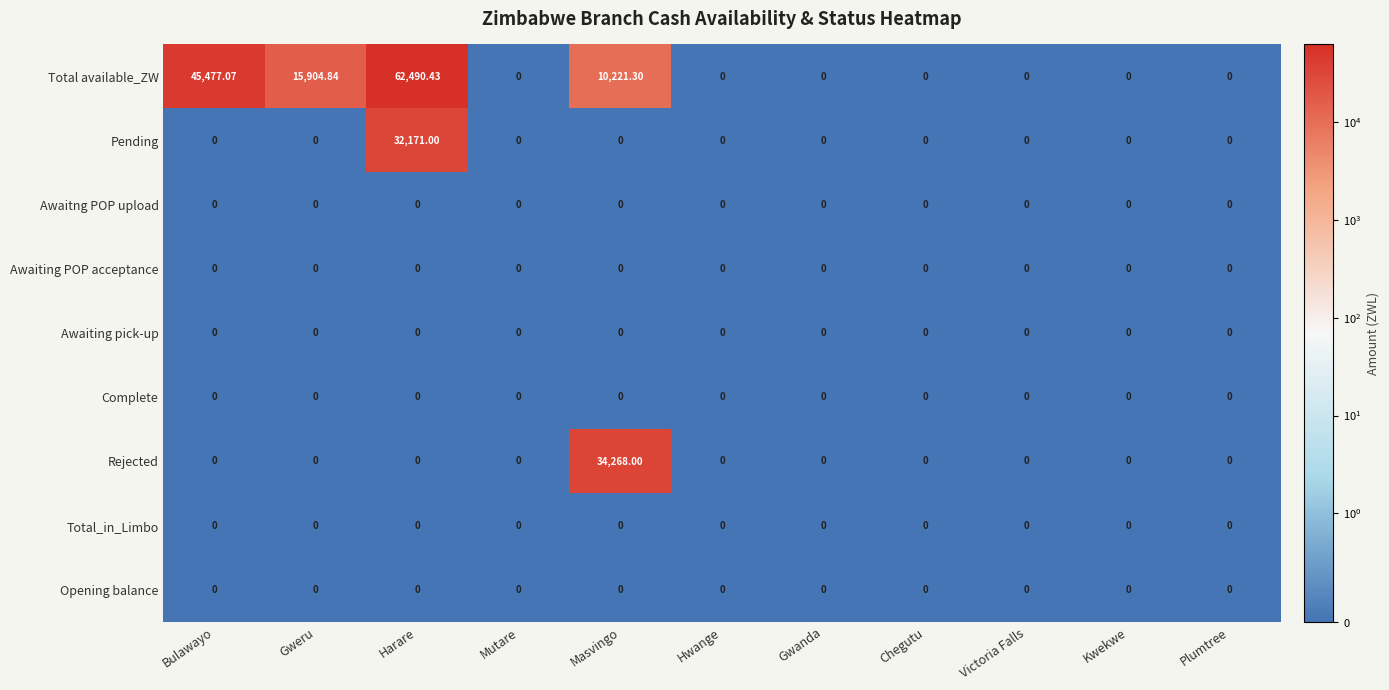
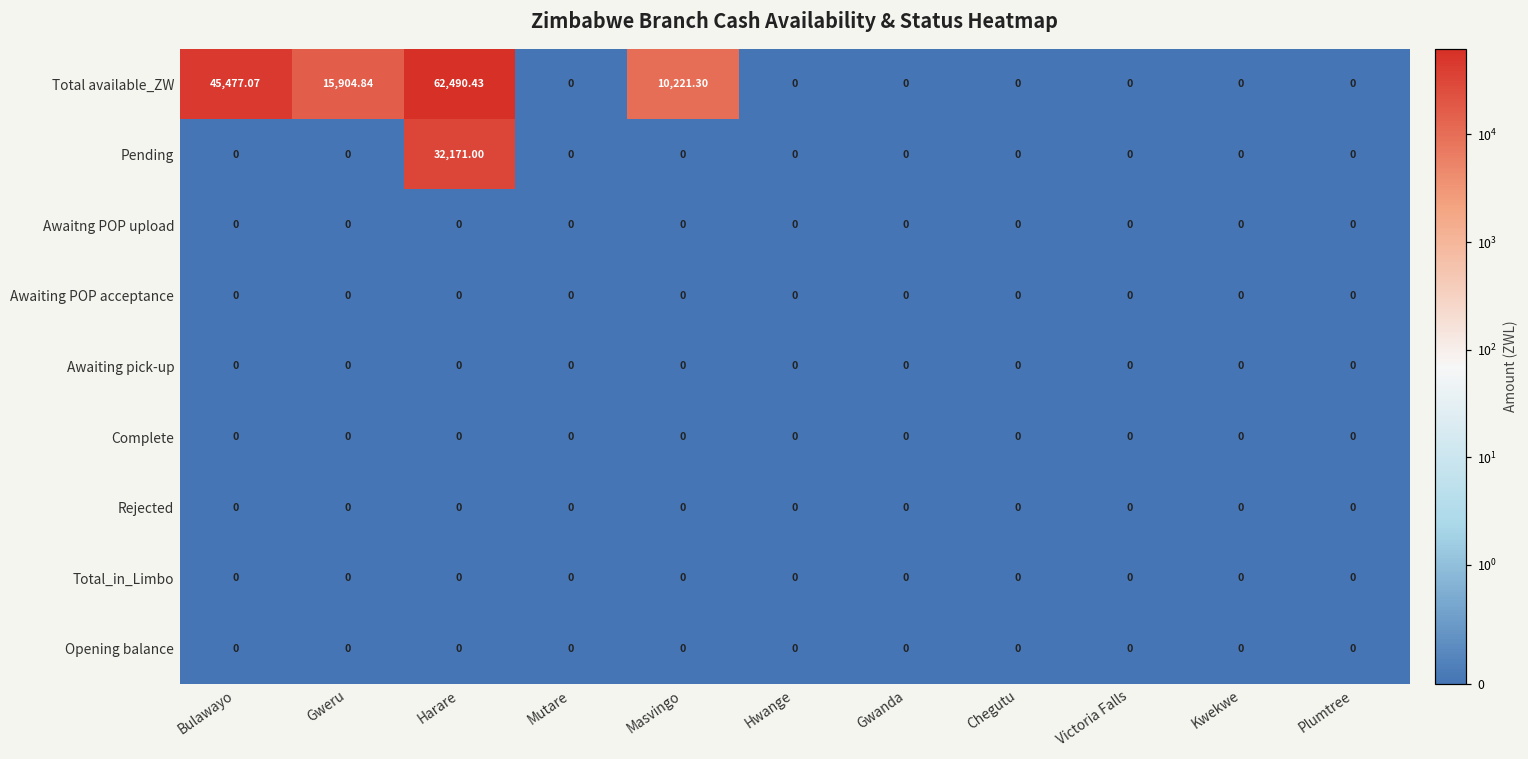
  {
    "Total available_ZW": {
      "Bulawayo": "45,477.07",
      "Gweru": "15,904.84",
      "Harare": "62,490.43",
      "Mutare": "0",
      "Masvingo": "10,221.30",
      "Hwange": "0",
      "Gwanda": "0",
      "Chegutu": "0",
      "Victoria Falls": "0",
      "Kwekwe": "0",
      "Plumtree": "0"
    },
    "Pending": {
      "Bulawayo": "0",
      "Gweru": "0",
      "Harare": "32,171.00",
      "Mutare": "0",
      "Masvingo": "0",
      "Hwange": "0",
      "Gwanda": "0",
      "Chegutu": "0",
      "Victoria Falls": "0",
      "Kwekwe": "0",
      "Plumtree": "0"
    },
    "Awaitng POP upload": {
      "Bulawayo": "0",
      "Gweru": "0",
      "Harare": "0",
      "Mutare": "0",
      "Masvingo": "0",
      "Hwange": "0",
      "Gwanda": "0",
      "Chegutu": "0",
      "Victoria Falls": "0",
      "Kwekwe": "0",
      "Plumtree": "0"
    },
    "Awaiting POP acceptance": {
      "Bulawayo": "0",
      "Gweru": "0",
      "Harare": "0",
      "Mutare": "0",
      "Masvingo": "0",
      "Hwange": "0",
      "Gwanda": "0",
      "Chegutu": "0",
      "Victoria Falls": "0",
      "Kwekwe": "0",
      "Plumtree": "0"
    },
    "Awaiting pick-up": {
      "Bulawayo": "0",
      "Gweru": "0",
      "Harare": "0",
      "Mutare": "0",
      "Masvingo": "0",
      "Hwange": "0",
      "Gwanda": "0",
      "Chegutu": "0",
      "Victoria Falls": "0",
      "Kwekwe": "0",
      "Plumtree": "0"
    },
    "Complete": {
      "Bulawayo": "0",
      "Gweru": "0",
      "Harare": "0",
      "Mutare": "0",
      "Masvingo": "0",
      "Hwange": "0",
      "Gwanda": "0",
      "Chegutu": "0",
      "Victoria Falls": "0",
      "Kwekwe": "0",
      "Plumtree": "0"
    },
    "Rejected": {
      "Bulawayo": "0",
      "Gweru": "0",
      "Harare": "0",
      "Mutare": "0",
-     "Masvingo": "34,268.00",
+     "Masvingo": "0",
      "Hwange": "0",
      "Gwanda": "0",
      "Chegutu": "0",
      "Victoria Falls": "0",
      "Kwekwe": "0",
      "Plumtree": "0"
    },
    "Total_in_Limbo": {
      "Bulawayo": "0",
      "Gweru": "0",
      "Harare": "0",
      "Mutare": "0",
      "Masvingo": "0",
      "Hwange": "0",
      "Gwanda": "0",
      "Chegutu": "0",
      "Victoria Falls": "0",
      "Kwekwe": "0",
      "Plumtree": "0"
    },
    "Opening balance": {
      "Bulawayo": "0",
      "Gweru": "0",
      "Harare": "0",
      "Mutare": "0",
      "Masvingo": "0",
      "Hwange": "0",
      "Gwanda": "0",
      "Chegutu": "0",
      "Victoria Falls": "0",
      "Kwekwe": "0",
      "Plumtree": "0"
    }
  }
